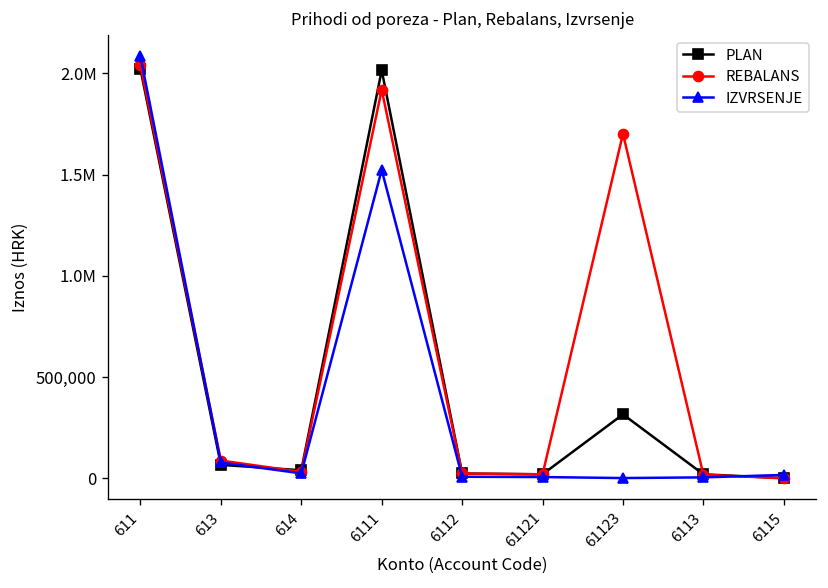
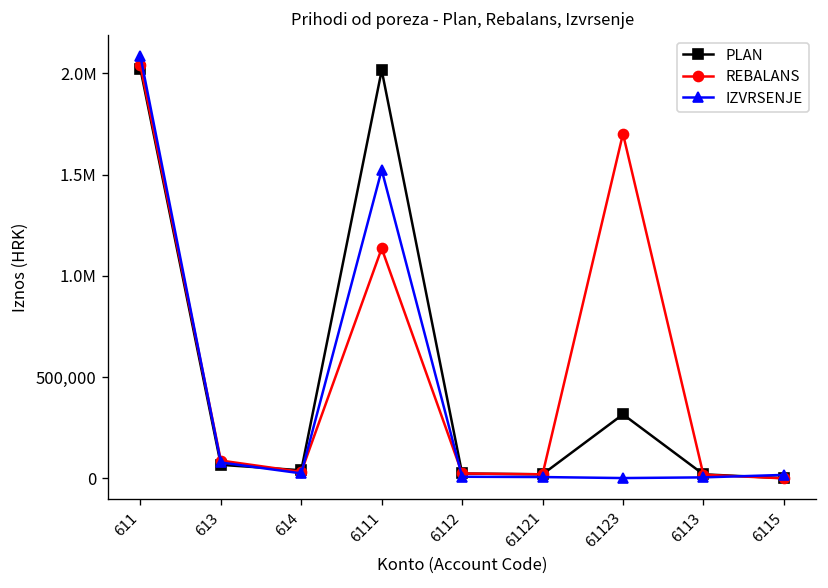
  {
    "PLAN": {
      "611": "2,020,000",
      "6111": "2,020,000",
      "61123": "320,000"
    },
    "REBALANS": {
      "611": "2,040,000",
-     "6111": "1,920,000",
+     "6111": "1,140,000",
      "61123": "1,700,000"
    },
    "IZVRSENJE": {
      "611": "2,080,000",
      "6111": "1,520,000",
      "6112": "10,000",
      "61123": "0",
      "6115": "20,000"
    }
  }
